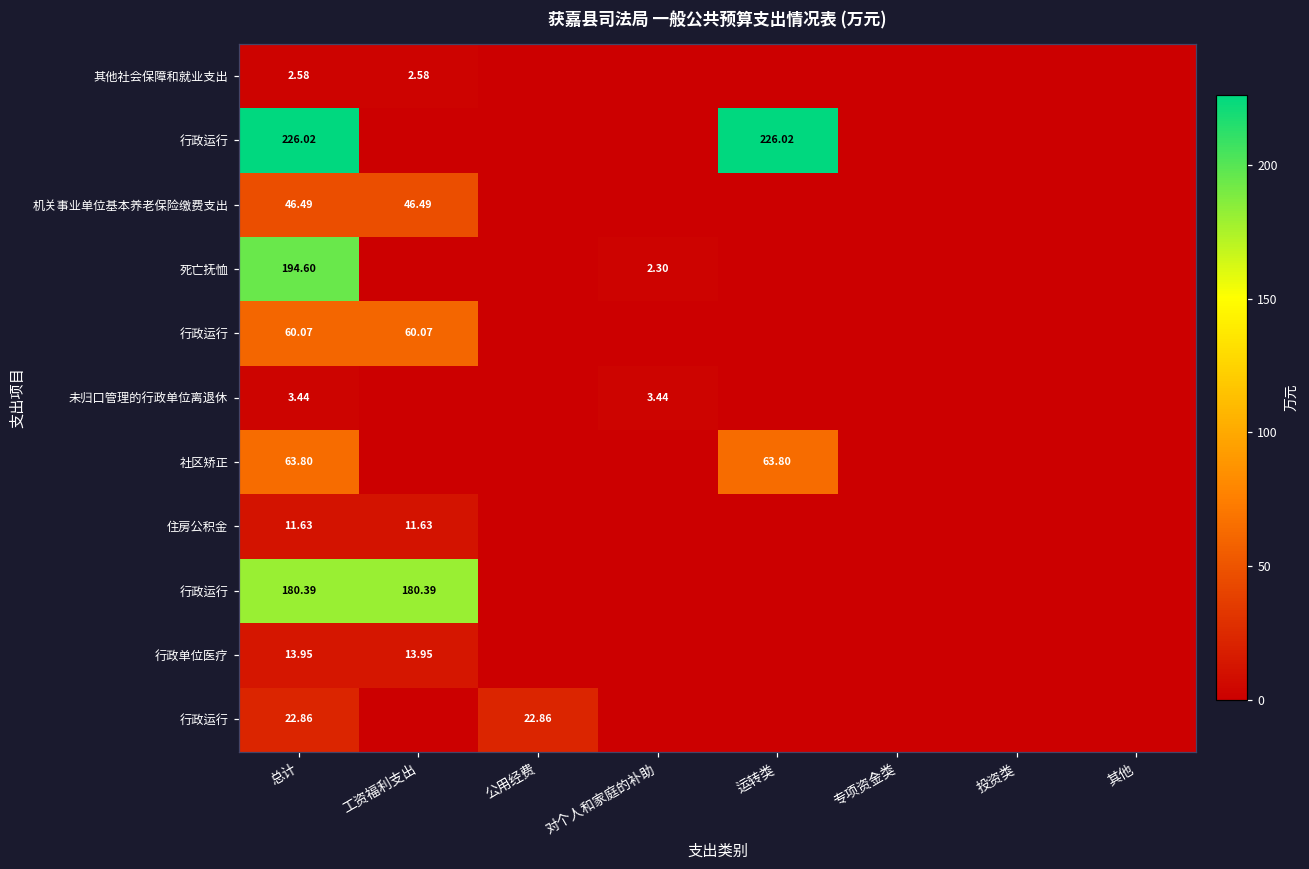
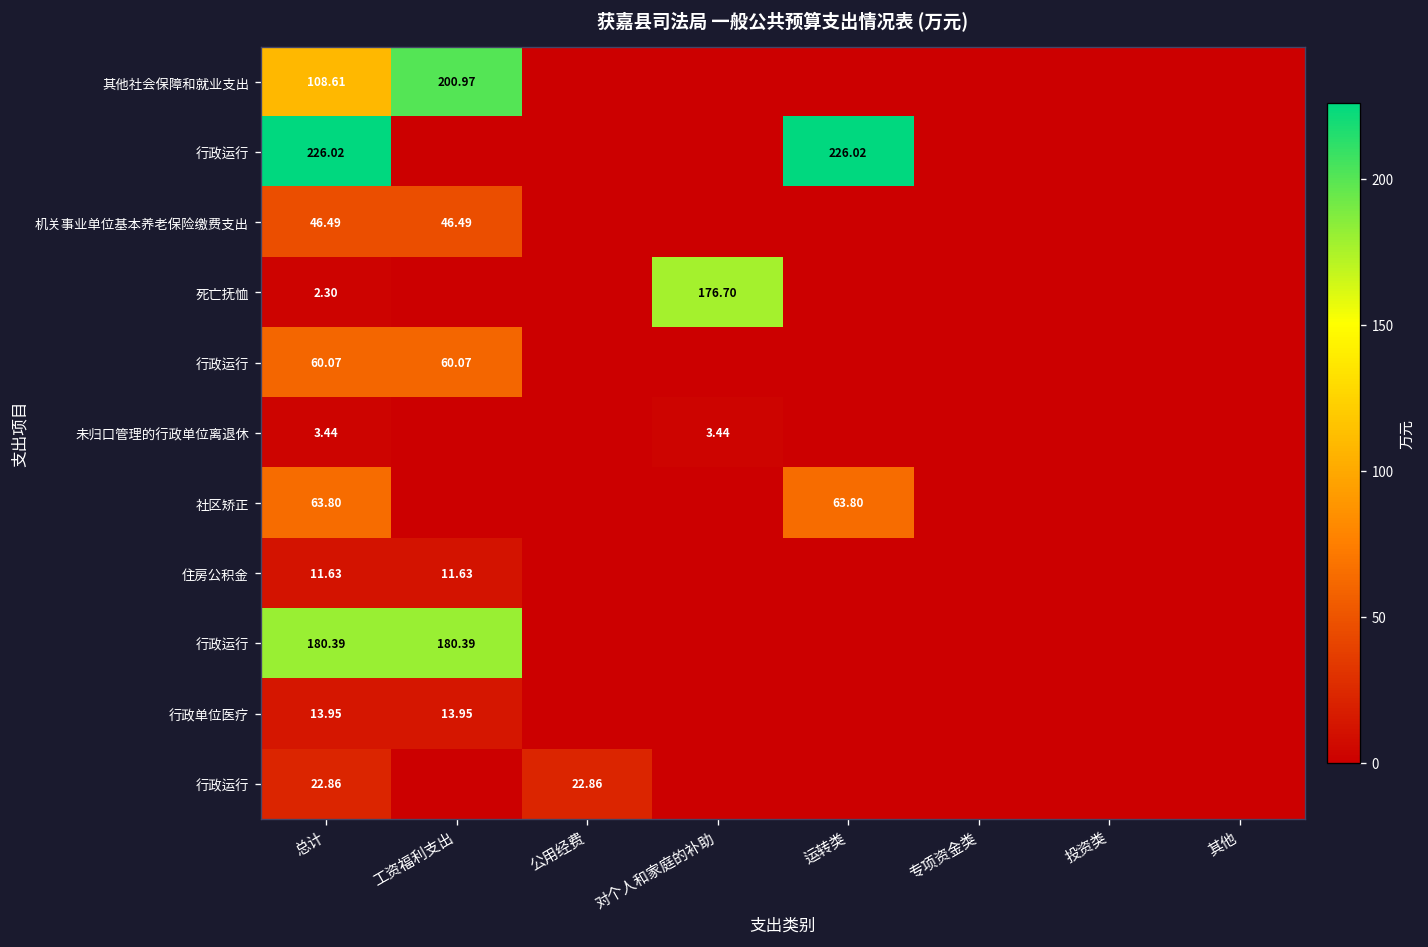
  {
    "其他社会保障和就业支出": {
-     "总计": 2.58,
-     "工资福利支出": 2.58
+     "总计": 108.61,
+     "工资福利支出": 200.97
    },
    "机关事业单位基本养老保险缴费支出": {
      "总计": 46.49,
      "工资福利支出": 46.49
    },
    "死亡抚恤": {
-     "总计": 194.60,
-     "对个人和家庭的补助": 2.30
+     "总计": 2.30,
+     "对个人和家庭的补助": 176.70
    },
    "未归口管理的行政单位离退休": {
      "总计": 3.44,
      "对个人和家庭的补助": 3.44
    },
    "社区矫正": {
      "总计": 63.80,
      "运转类": 63.80
    },
    "住房公积金": {
      "总计": 11.63,
      "工资福利支出": 11.63
    },
    "行政单位医疗": {
      "总计": 13.95,
      "工资福利支出": 13.95
    }
  }
